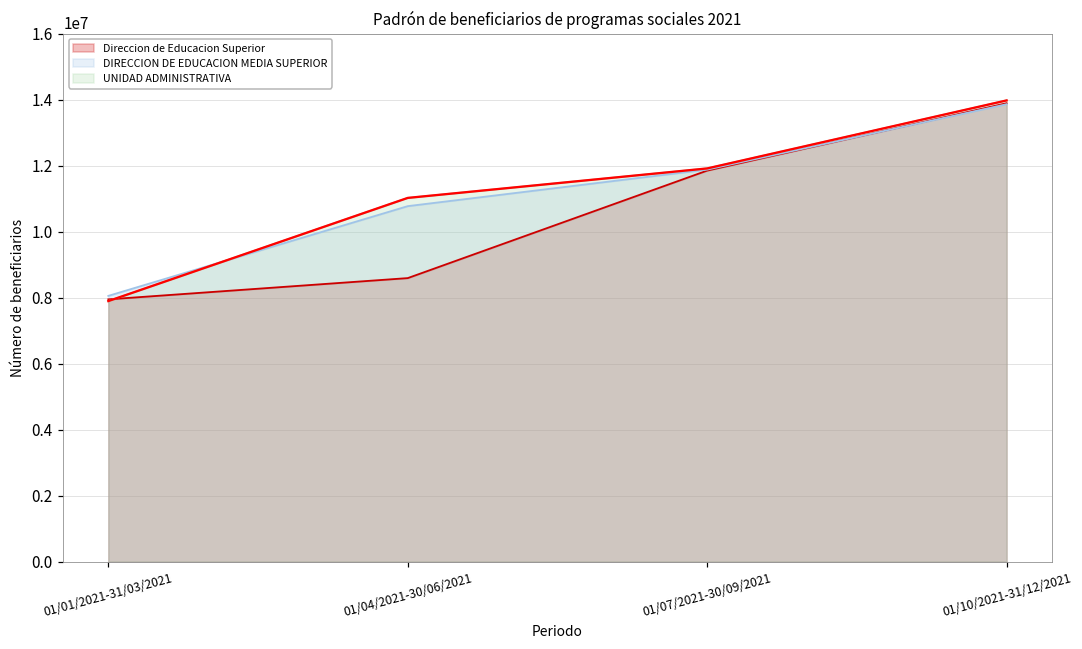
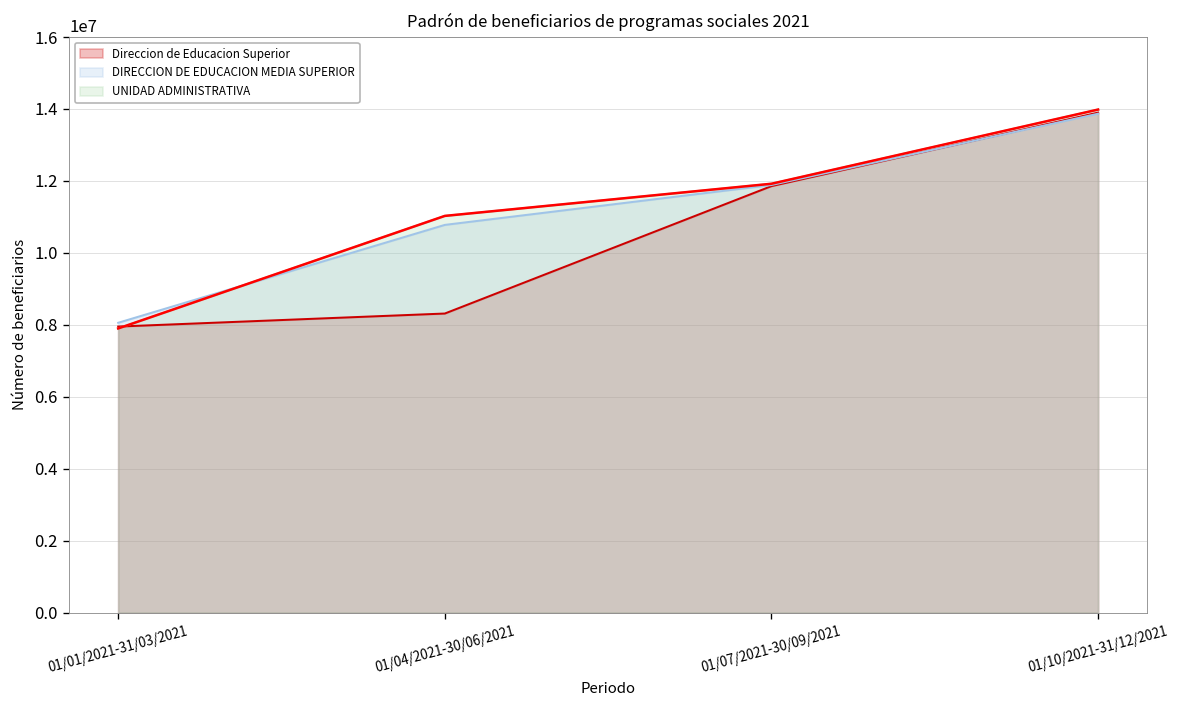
  {
    "Direccion de Educacion Superior": {
-     "01/04/2021-30/06/2021": 8600000
+     "01/04/2021-30/06/2021": 8300000
    }
  }
